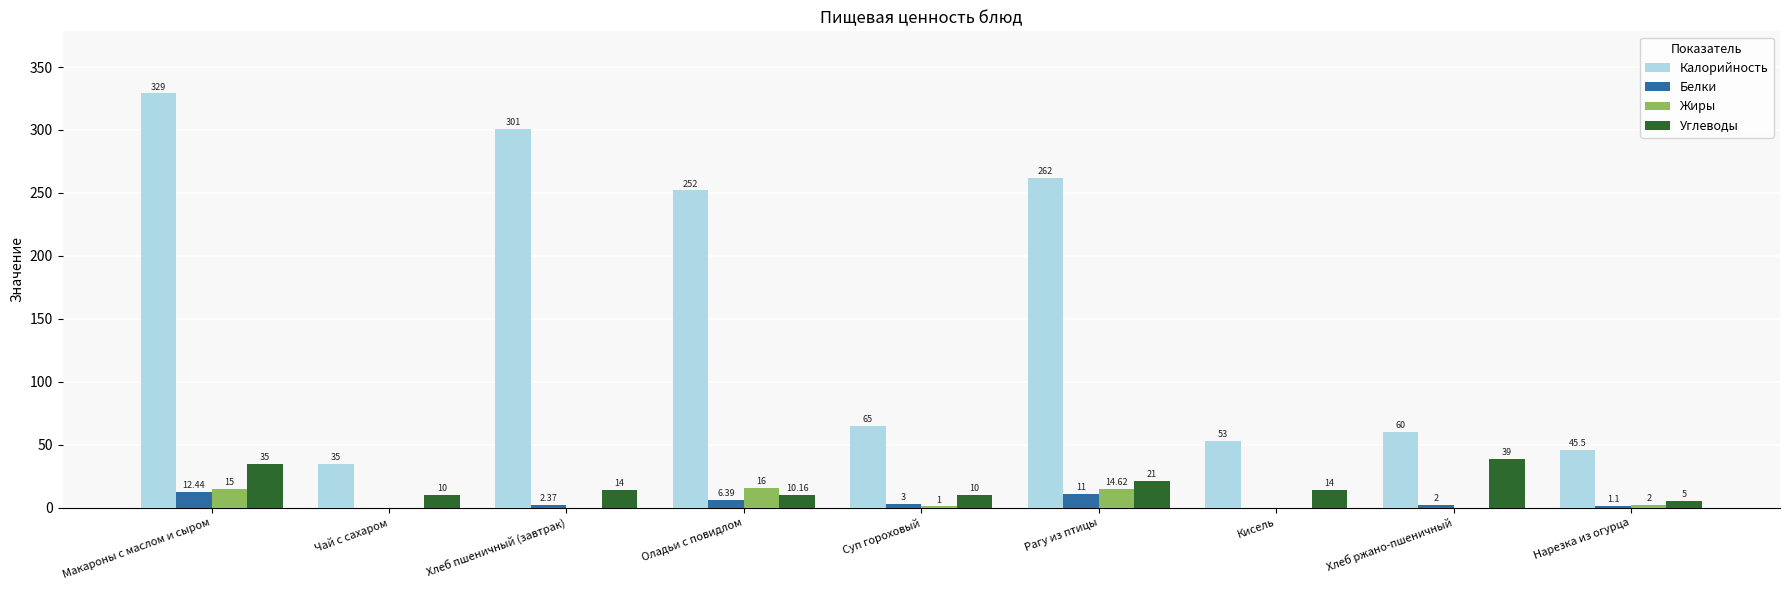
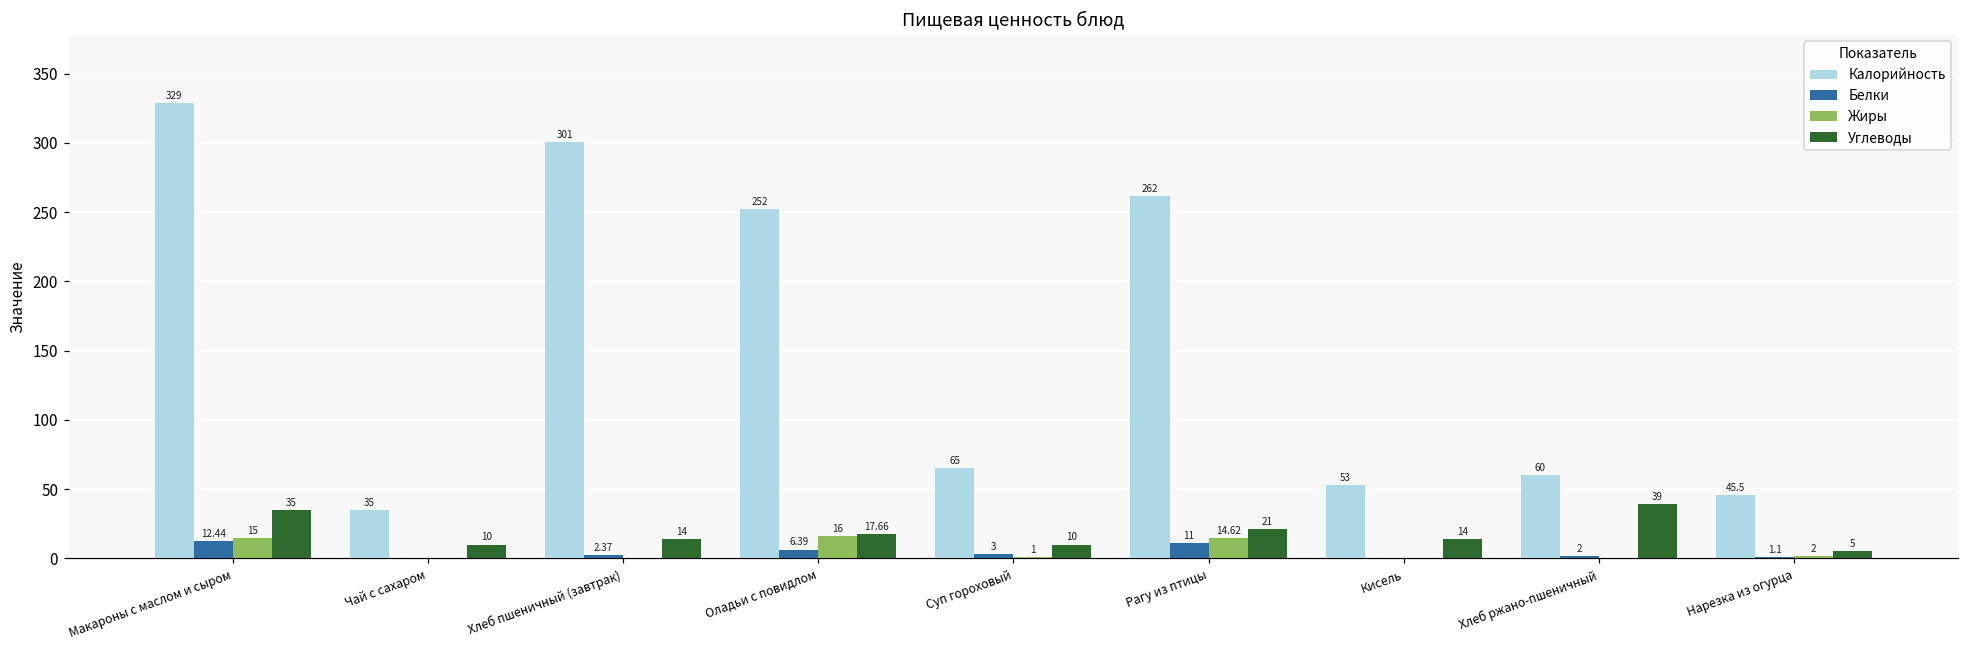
  {
    "Калорийность": {
      "Макароны с маслом и сыром": 329,
      "Чай с сахаром": 35,
      "Хлеб пшеничный (завтрак)": 301,
      "Оладьи с повидлом": 252,
      "Суп гороховый": 65,
      "Рагу из птицы": 262,
      "Кисель": 53,
      "Хлеб ржано-пшеничный": 60,
      "Нарезка из огурца": 45.5
    },
    "Белки": {
      "Макароны с маслом и сыром": 12.44,
      "Хлеб пшеничный (завтрак)": 2.37,
      "Оладьи с повидлом": 6.39,
      "Суп гороховый": 3,
      "Рагу из птицы": 11,
      "Хлеб ржано-пшеничный": 2,
      "Нарезка из огурца": 1.1
    },
    "Жиры": {
      "Макароны с маслом и сыром": 15,
      "Оладьи с повидлом": 16,
      "Суп гороховый": 1,
      "Рагу из птицы": 14.62,
      "Нарезка из огурца": 2
    },
    "Углеводы": {
      "Макароны с маслом и сыром": 35,
      "Чай с сахаром": 10,
      "Хлеб пшеничный (завтрак)": 14,
-     "Оладьи с повидлом": 10.16,
+     "Оладьи с повидлом": 17.66,
      "Суп гороховый": 10,
      "Рагу из птицы": 21,
      "Кисель": 14,
      "Хлеб ржано-пшеничный": 39,
      "Нарезка из огурца": 5
    }
  }
